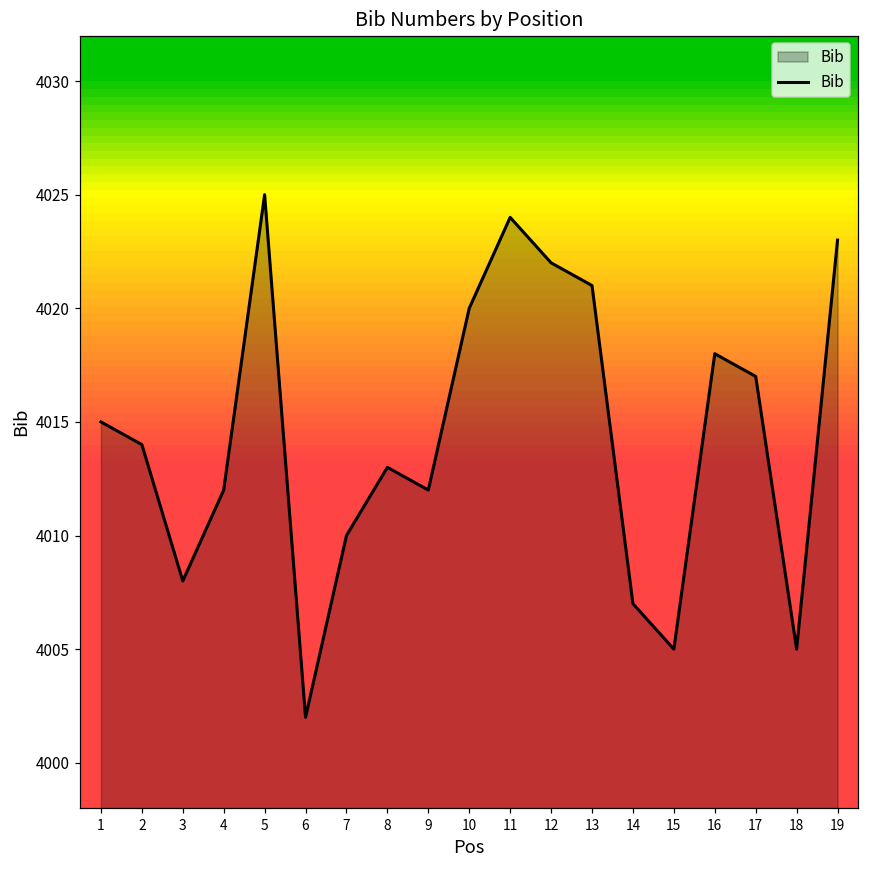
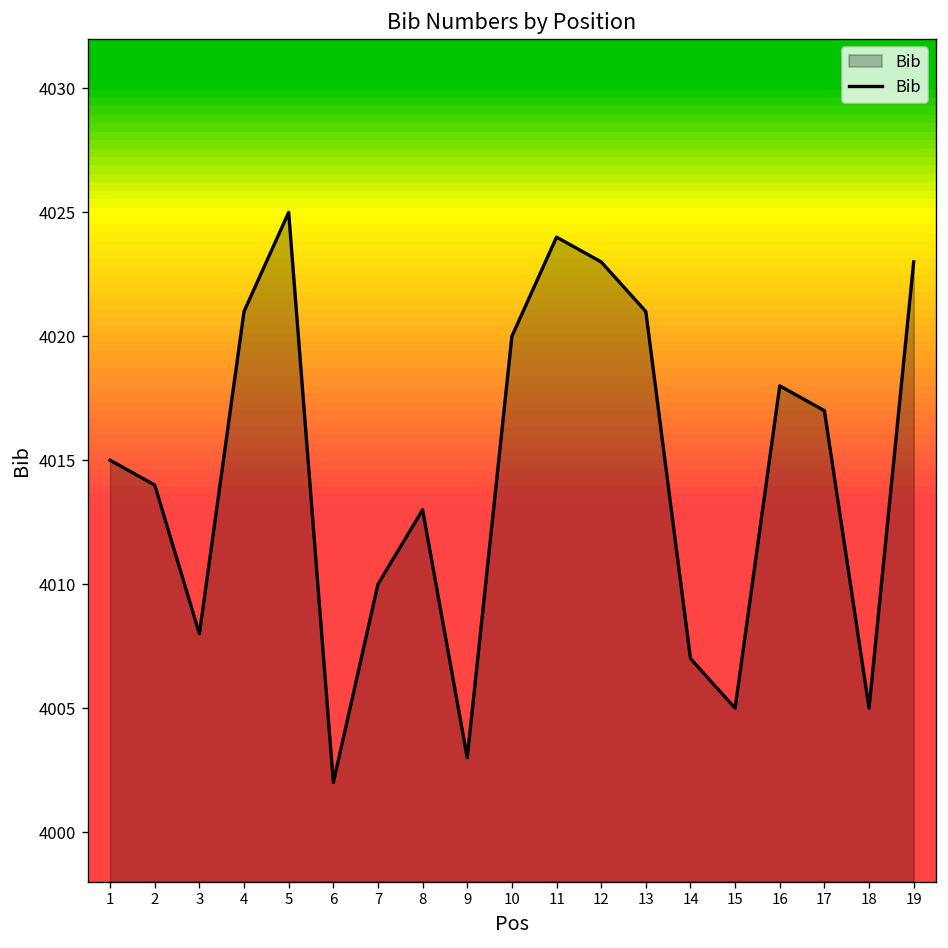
  {
    "1": 4015,
    "2": 4014,
    "3": 4008,
-   "4": 4012,
+   "4": 4021,
    "5": 4025,
    "6": 4002,
    "7": 4010,
    "8": 4013,
-   "9": 4012,
+   "9": 4003,
    "10": 4020,
    "11": 4024,
-   "12": 4022,
+   "12": 4023,
    "13": 4021,
    "14": 4007,
    "15": 4005,
    "16": 4018,
    "17": 4017,
    "18": 4005,
    "19": 4023
  }
